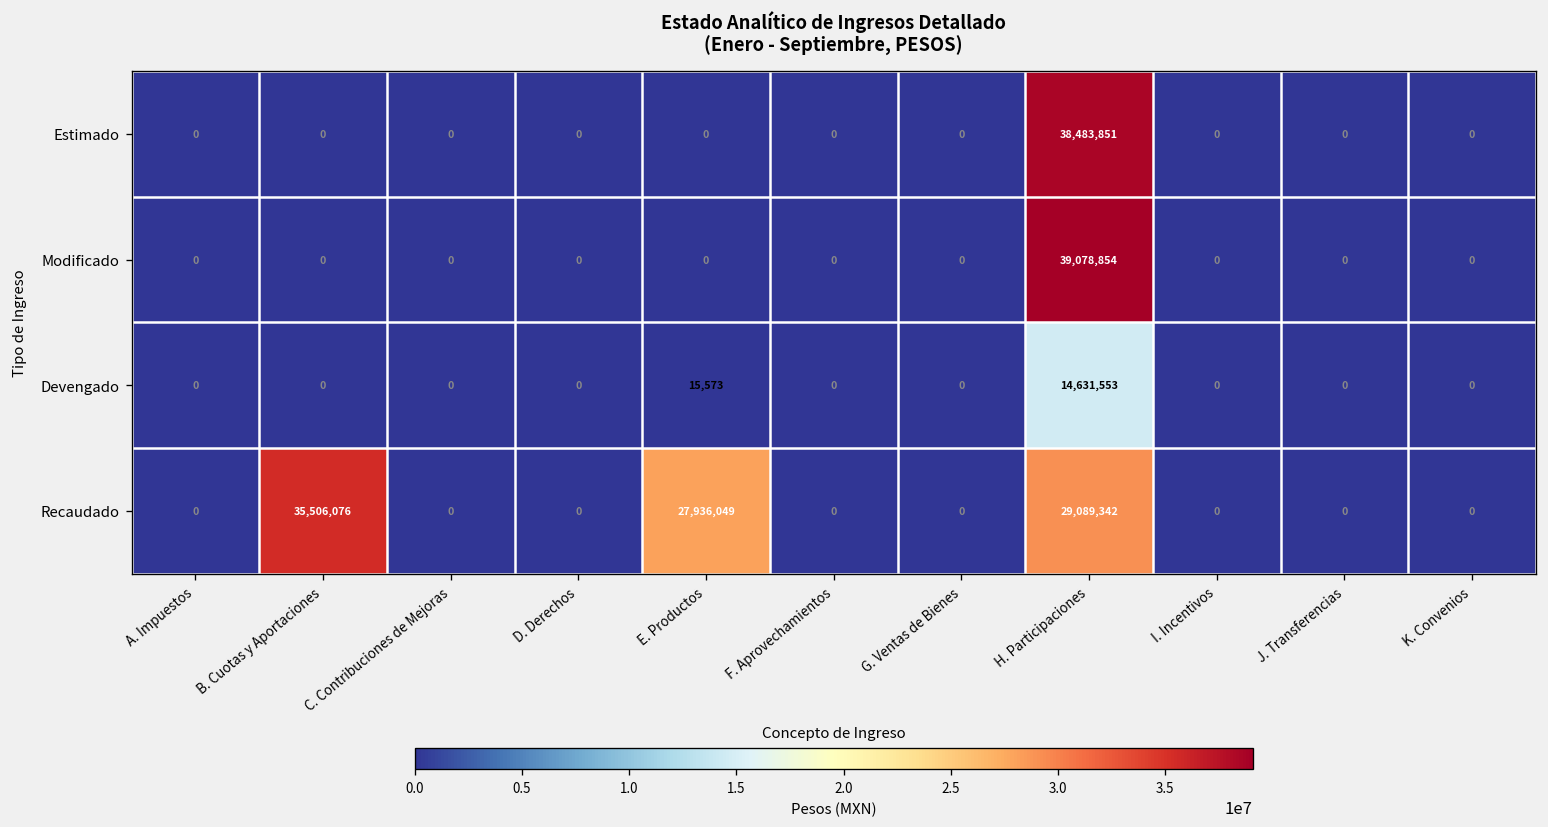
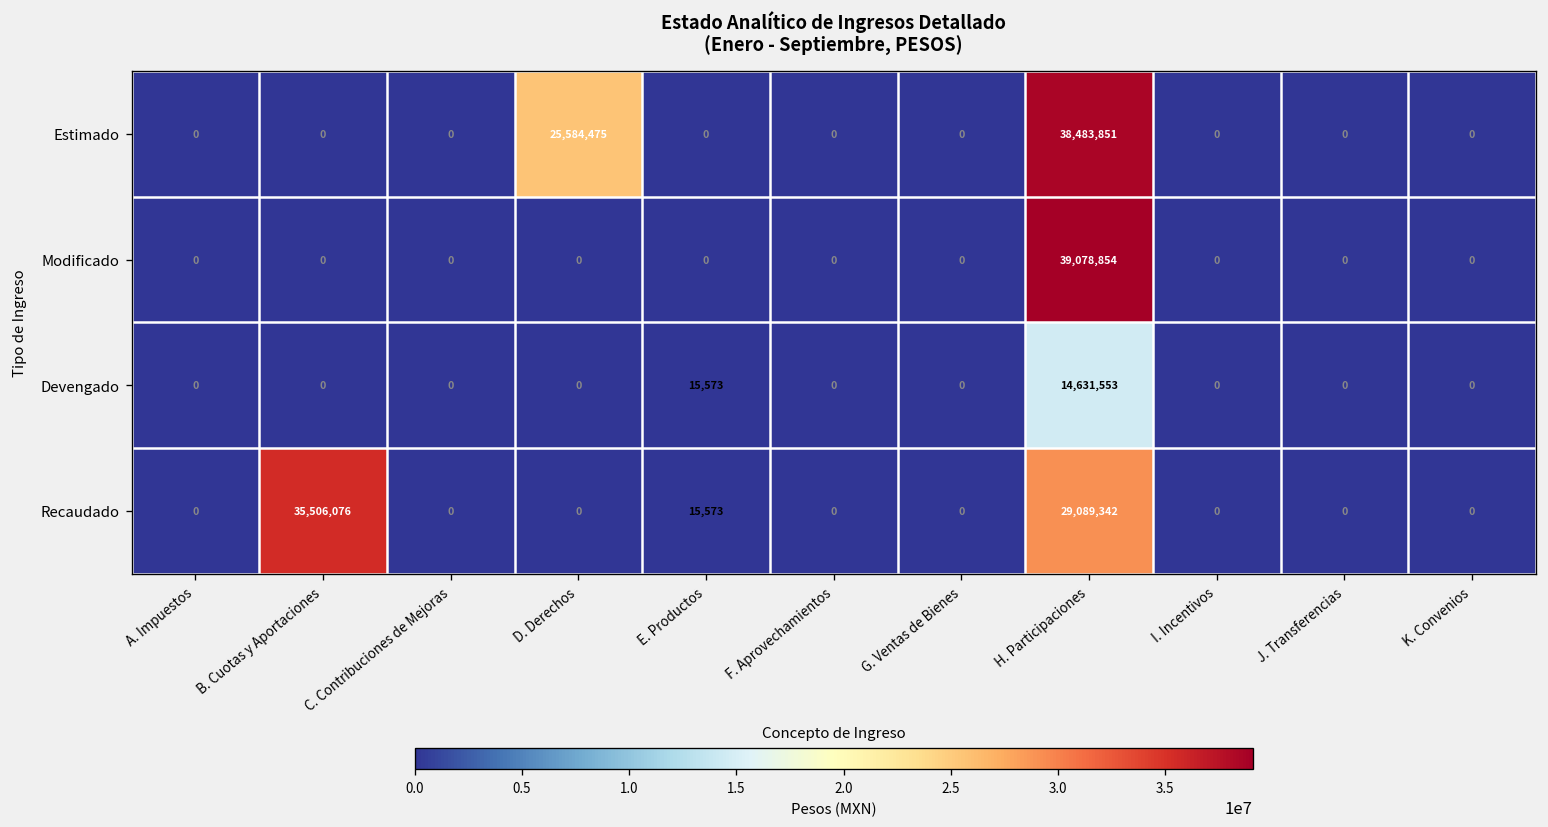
  {
    "Estimado": {
      "A. Impuestos": "0",
      "B. Cuotas y Aportaciones": "0",
      "C. Contribuciones de Mejoras": "0",
-     "D. Derechos": "0",
+     "D. Derechos": "25,584,475",
      "E. Productos": "0",
      "F. Aprovechamientos": "0",
      "G. Ventas de Bienes": "0",
      "H. Participaciones": "38,483,851",
      "I. Incentivos": "0",
      "J. Transferencias": "0",
      "K. Convenios": "0"
    },
    "Modificado": {
      "A. Impuestos": "0",
      "B. Cuotas y Aportaciones": "0",
      "C. Contribuciones de Mejoras": "0",
      "D. Derechos": "0",
      "E. Productos": "0",
      "F. Aprovechamientos": "0",
      "G. Ventas de Bienes": "0",
      "H. Participaciones": "39,078,854",
      "I. Incentivos": "0",
      "J. Transferencias": "0",
      "K. Convenios": "0"
    },
    "Devengado": {
      "A. Impuestos": "0",
      "B. Cuotas y Aportaciones": "0",
      "C. Contribuciones de Mejoras": "0",
      "D. Derechos": "0",
      "E. Productos": "15,573",
      "F. Aprovechamientos": "0",
      "G. Ventas de Bienes": "0",
      "H. Participaciones": "14,631,553",
      "I. Incentivos": "0",
      "J. Transferencias": "0",
      "K. Convenios": "0"
    },
    "Recaudado": {
      "A. Impuestos": "0",
      "B. Cuotas y Aportaciones": "35,506,076",
      "C. Contribuciones de Mejoras": "0",
      "D. Derechos": "0",
-     "E. Productos": "27,936,049",
+     "E. Productos": "15,573",
      "F. Aprovechamientos": "0",
      "G. Ventas de Bienes": "0",
      "H. Participaciones": "29,089,342",
      "I. Incentivos": "0",
      "J. Transferencias": "0",
      "K. Convenios": "0"
    }
  }
